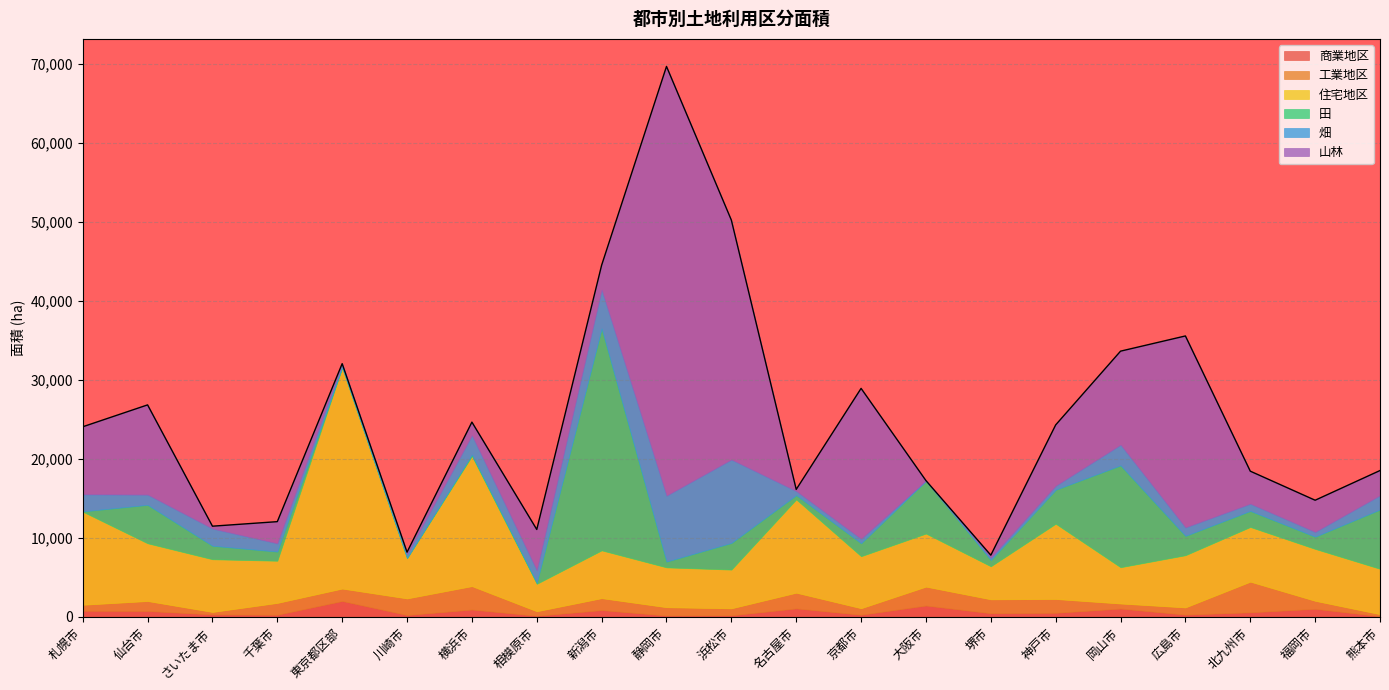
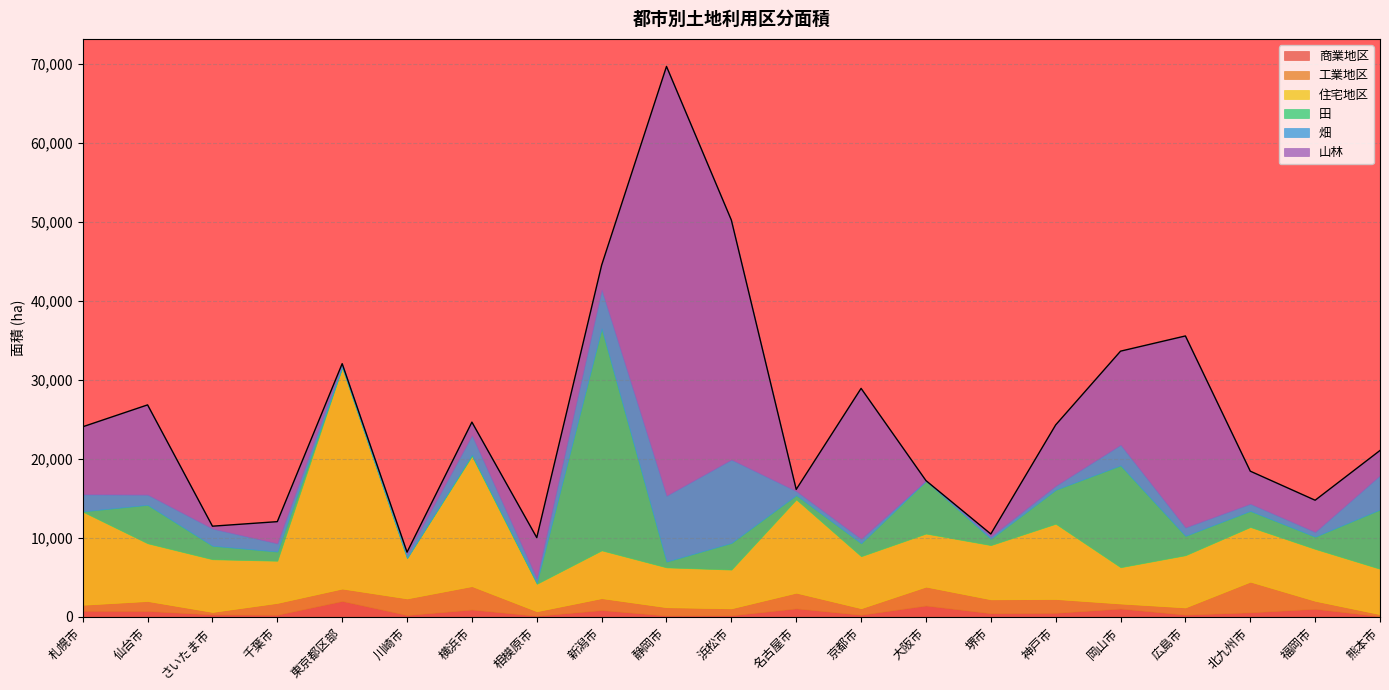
  {
    "住宅地区": {
      "仙台市": "7,000",
      "さいたま市": "7,000",
      "千葉市": "5,000",
      "新潟市": "6,000",
      "静岡市": "5,000",
      "浜松市": "5,000",
      "名古屋市": "12,000",
      "京都市": "7,000",
      "大阪市": "7,000",
-     "堺市": "4,000",
+     "堺市": "7,000",
      "神戸市": "10,000",
      "岡山市": "5,000",
      "広島市": "7,000",
      "北九州市": "7,000",
      "福岡市": "7,000",
      "熊本市": "6,000"
    },
    "田": {
      "仙台市": "5,000",
      "さいたま市": "2,000",
      "千葉市": "1,000",
      "新潟市": "28,000",
      "静岡市": "1,000",
      "浜松市": "3,000",
      "名古屋市": "1,000",
      "京都市": "2,000",
      "神戸市": "4,000",
      "岡山市": "13,000",
      "広島市": "2,000",
      "北九州市": "2,000",
      "福岡市": "2,000",
      "熊本市": "8,000"
    },
    "畑": {
      "札幌市": "2,000",
      "仙台市": "1,000",
      "千葉市": "1,000",
      "横浜市": "2,000",
-     "相模原市": "2,000",
+     "相模原市": "1,000",
      "新潟市": "5,000",
      "静岡市": "8,000",
      "浜松市": "11,000",
      "京都市": "1,000",
      "神戸市": "1,000",
      "岡山市": "3,000",
      "広島市": "1,000",
      "北九州市": "1,000",
      "福岡市": "1,000",
-     "熊本市": "2,000"
+     "熊本市": "4,000"
    },
    "山林": {
      "札幌市": "9,000",
      "仙台市": "11,000",
      "千葉市": "3,000",
      "横浜市": "2,000",
      "相模原市": "5,000",
      "新潟市": "3,000",
      "静岡市": "54,000",
      "浜松市": "30,000",
      "京都市": "19,000",
      "神戸市": "8,000",
      "岡山市": "12,000",
      "広島市": "24,000",
      "北九州市": "4,000",
      "福岡市": "4,000",
      "熊本市": "3,000"
    }
  }
